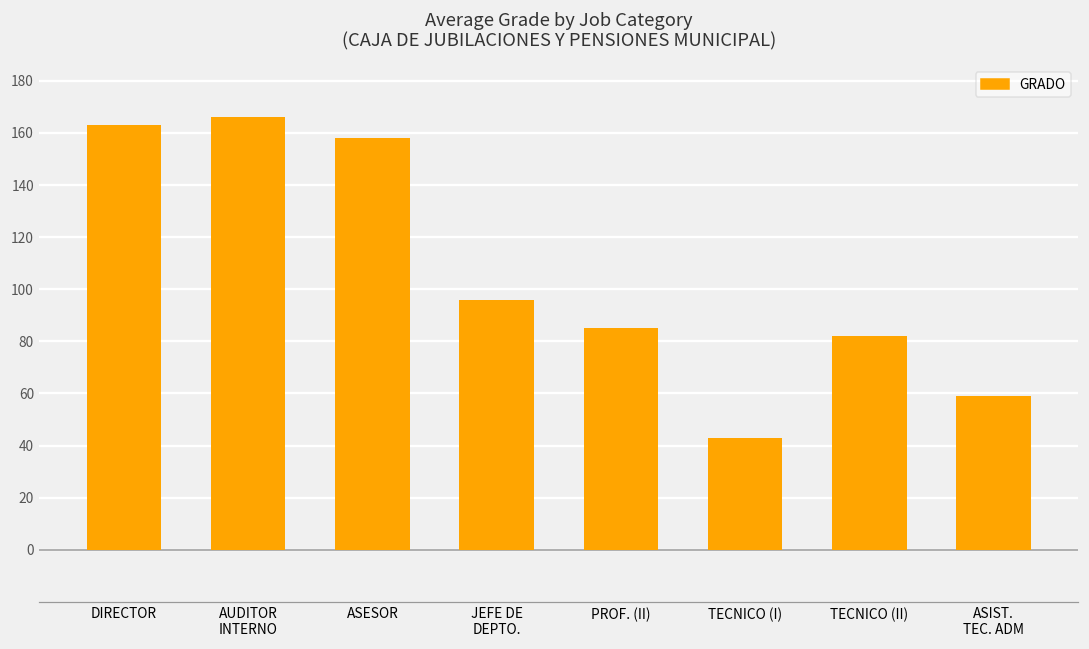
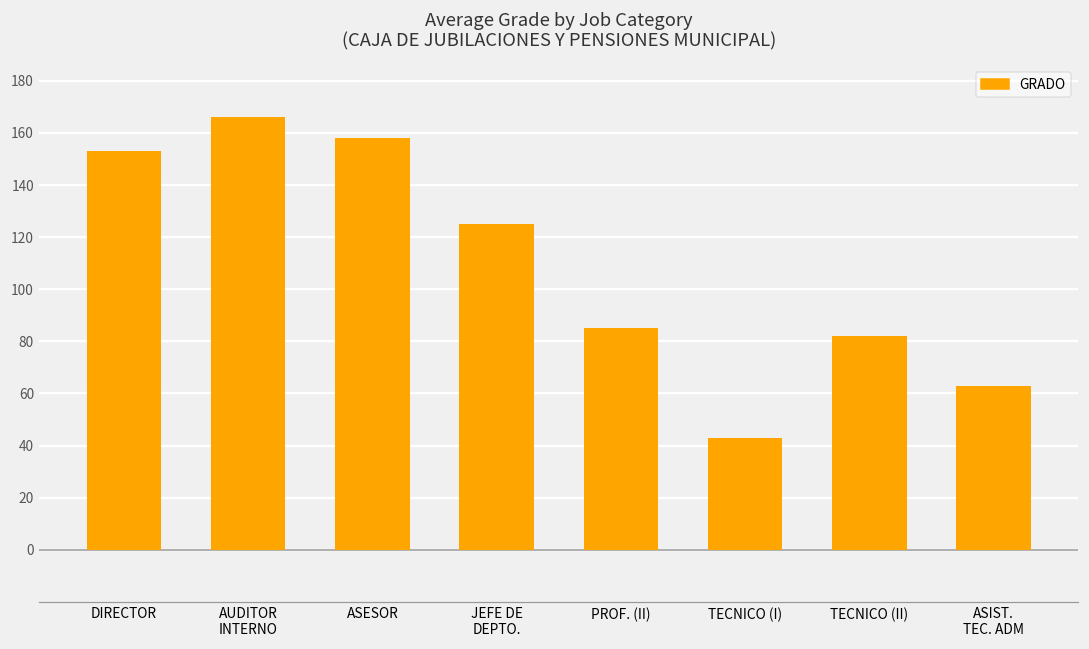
  {
-   "DIRECTOR": 163,
+   "DIRECTOR": 153,
    "AUDITOR INTERNO": 166,
    "ASESOR": 158,
-   "JEFE DE DEPTO.": 96,
+   "JEFE DE DEPTO.": 125,
    "PROF. (II)": 85,
    "TECNICO (I)": 43,
    "TECNICO (II)": 82,
-   "ASIST. TEC. ADM": 59
+   "ASIST. TEC. ADM": 63
  }
